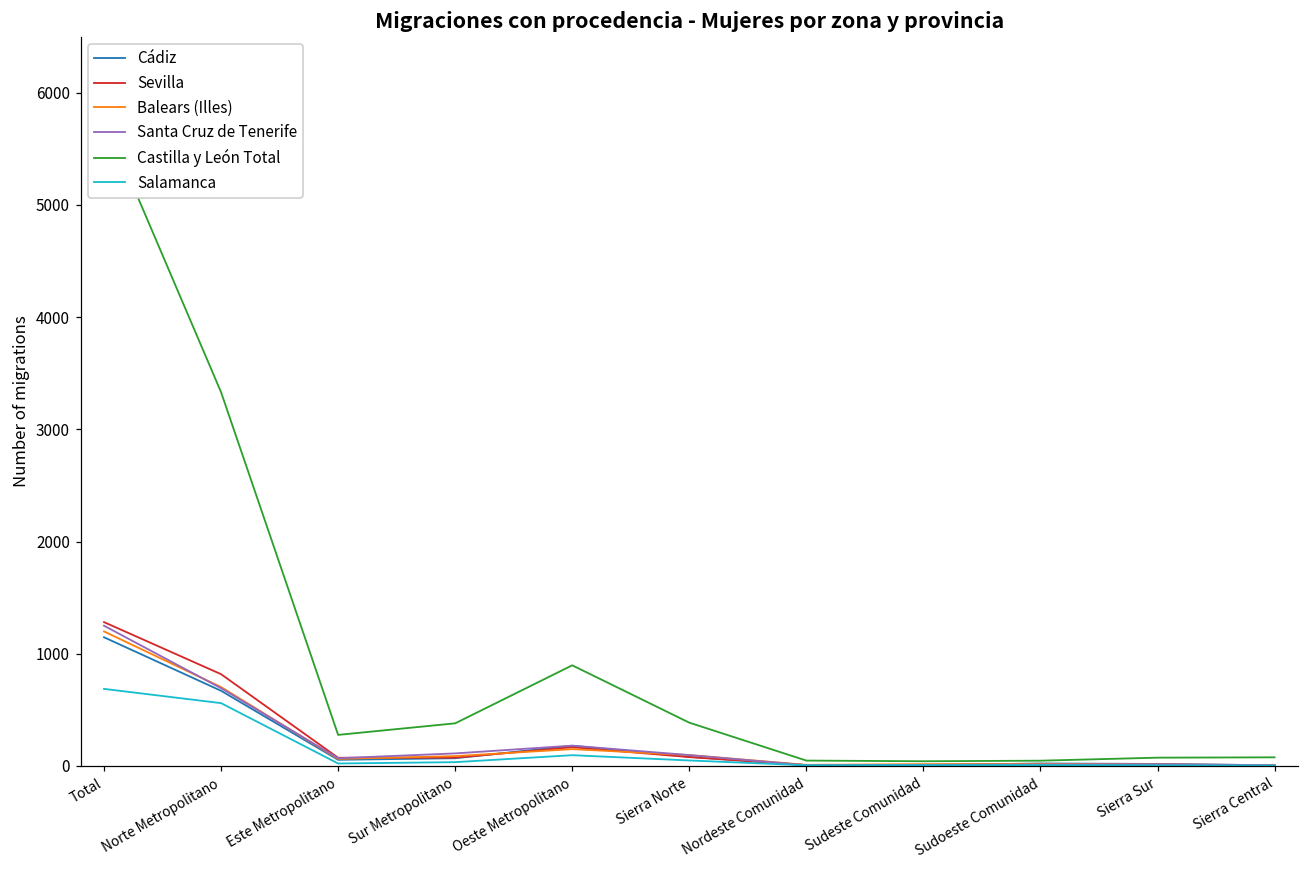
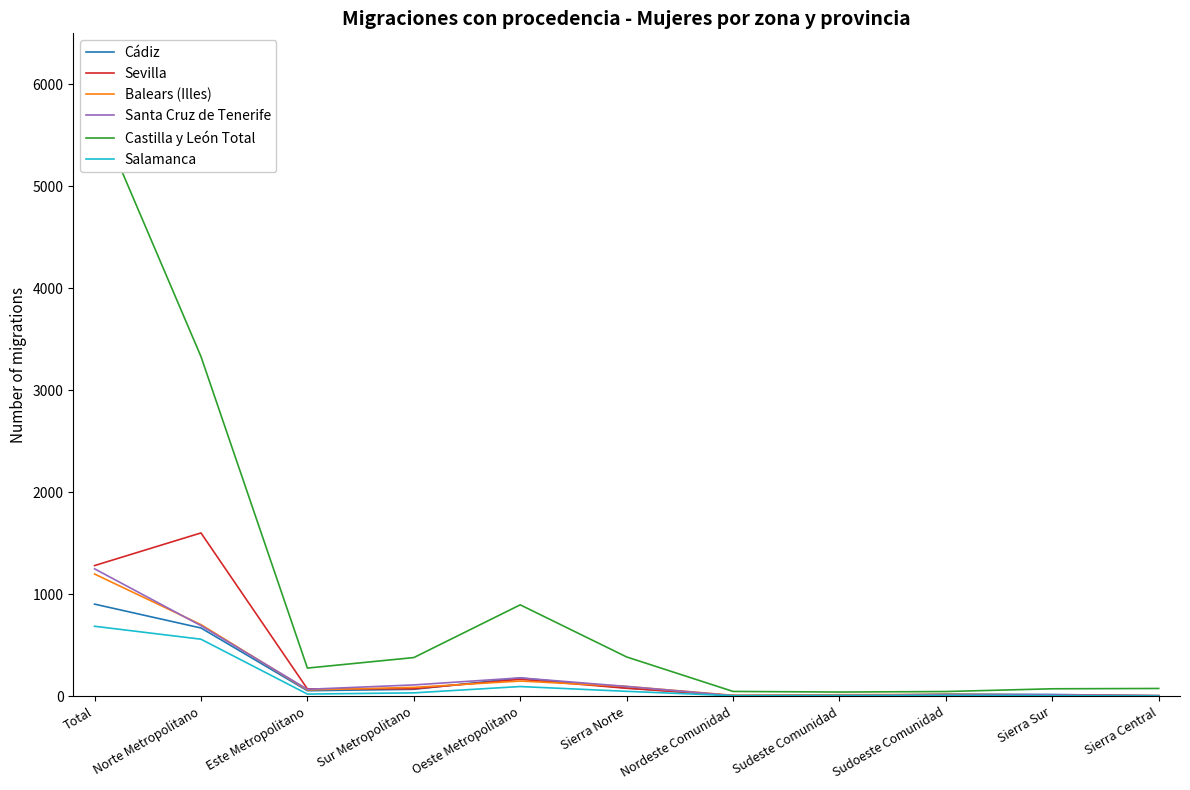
  {
    "Cádiz": {
-     "Total": 1150
+     "Total": 900
    },
    "Sevilla": {
      "Total": 1280,
-     "Norte Metropolitano": 820
+     "Norte Metropolitano": 1600
    },
    "Balears (Illes)": {
      "Total": 1200
    },
    "Santa Cruz de Tenerife": {
      "Total": 1250
    },
    "Castilla y León Total": {
      "Norte Metropolitano": 3330,
      "Este Metropolitano": 280,
      "Sur Metropolitano": 380,
      "Oeste Metropolitano": 900,
      "Sierra Norte": 390,
      "Nordeste Comunidad": 50,
      "Sudeste Comunidad": 40,
      "Sudoeste Comunidad": 50,
      "Sierra Sur": 70,
      "Sierra Central": 80
    },
    "Salamanca": {
      "Total": 690,
      "Norte Metropolitano": 560,
      "Este Metropolitano": 20,
      "Sur Metropolitano": 30,
      "Oeste Metropolitano": 100,
      "Sierra Norte": 50
    }
  }
